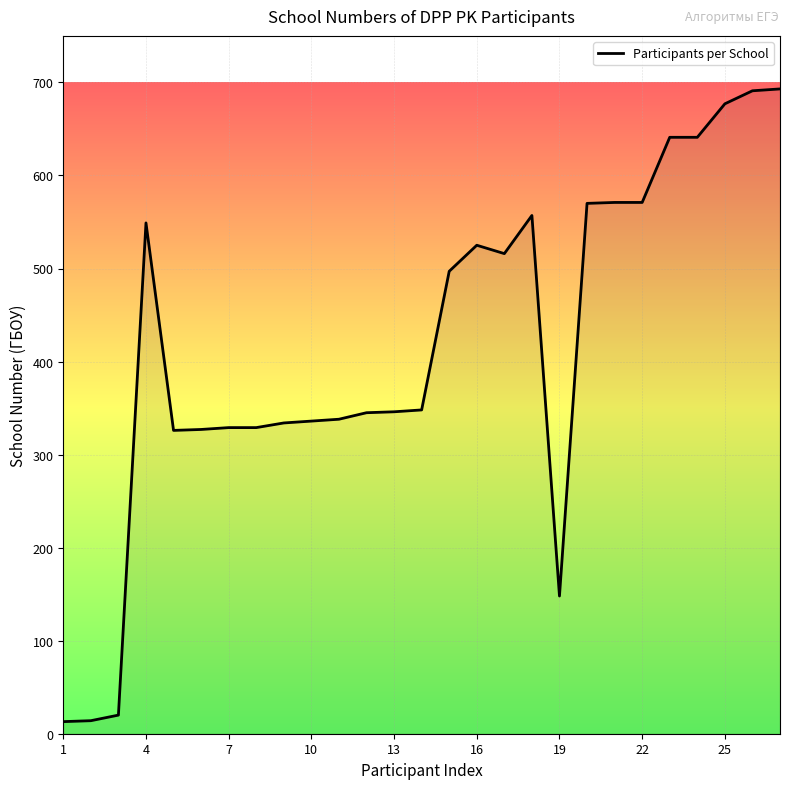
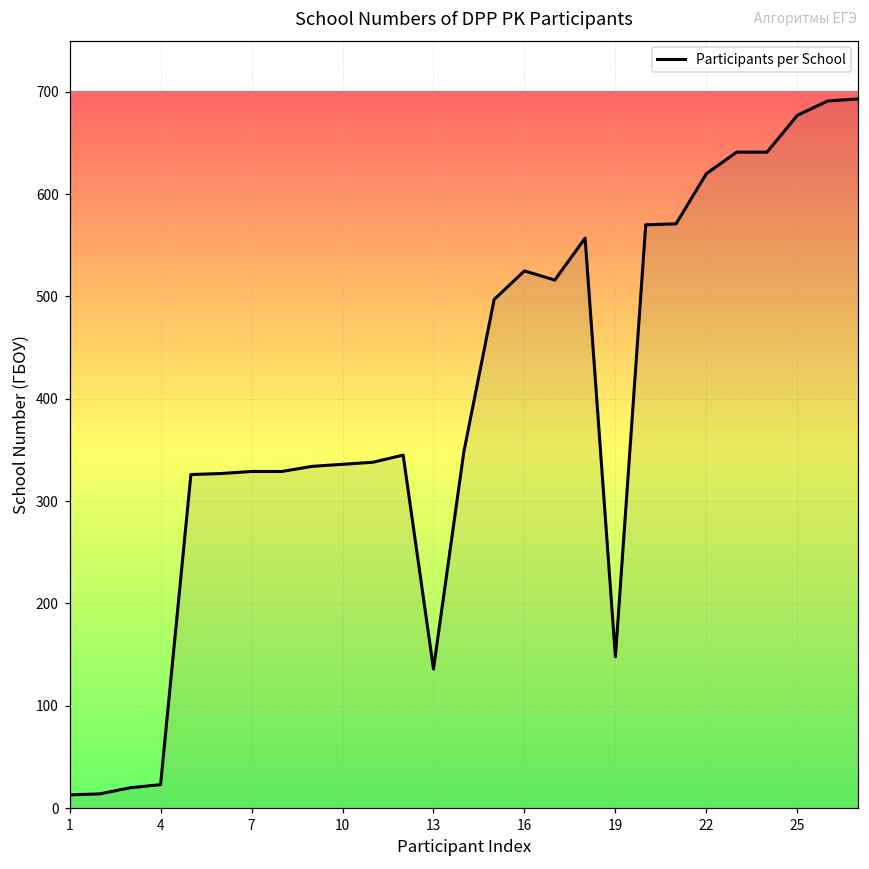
  {
    "1": 10,
-   "4": 550,
+   "4": 20,
    "7": 330,
    "10": 340,
-   "13": 350,
+   "13": 140,
    "16": 530,
    "19": 150,
-   "22": 570,
+   "22": 620,
    "25": 680
  }
